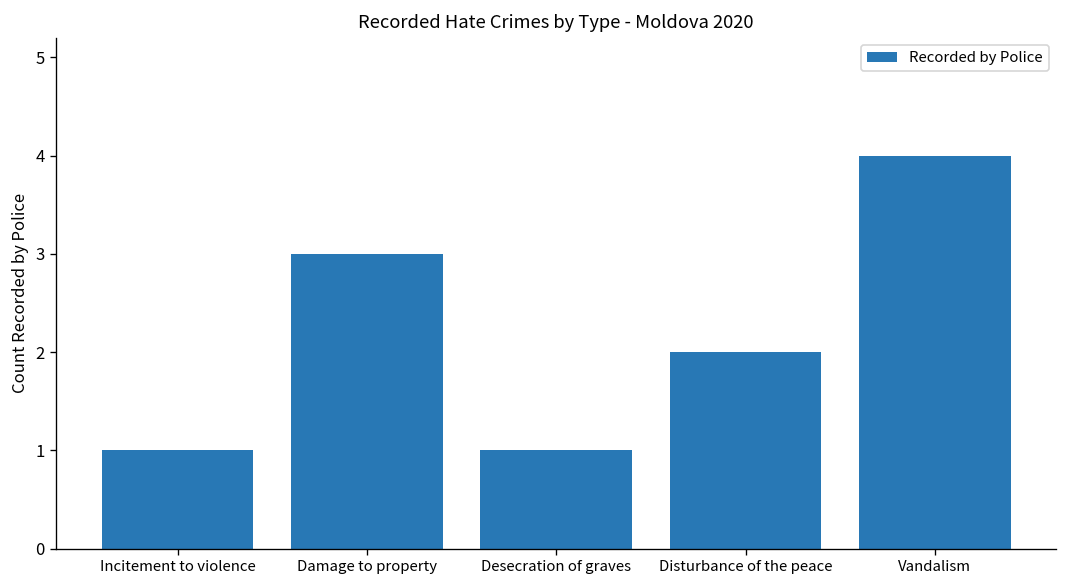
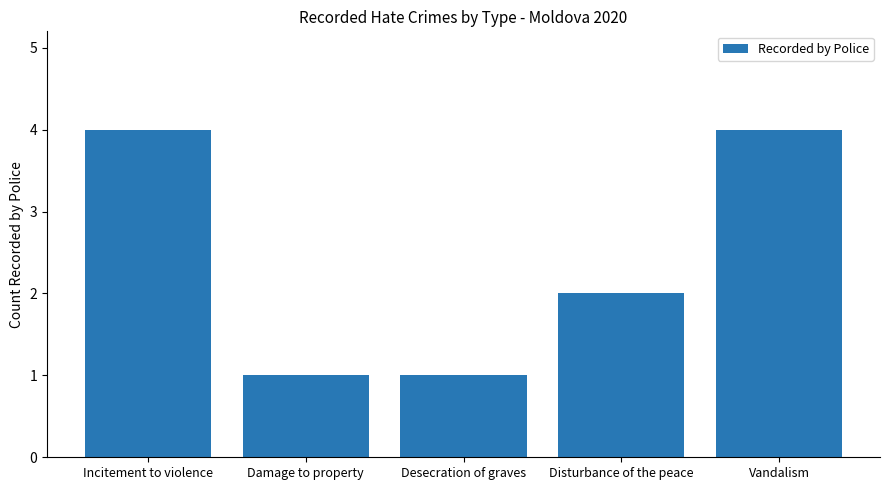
  {
-   "Incitement to violence": 1,
-   "Damage to property": 3,
+   "Incitement to violence": 4,
+   "Damage to property": 1,
    "Desecration of graves": 1,
    "Disturbance of the peace": 2,
    "Vandalism": 4
  }
